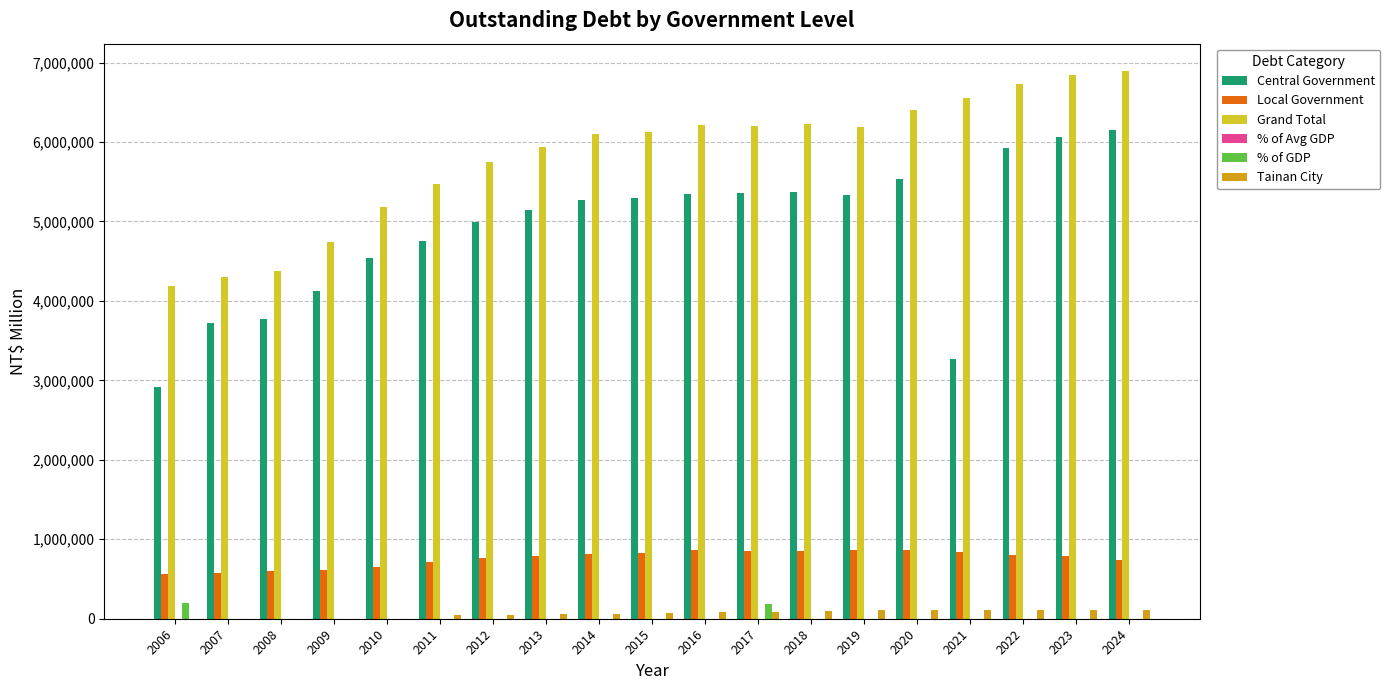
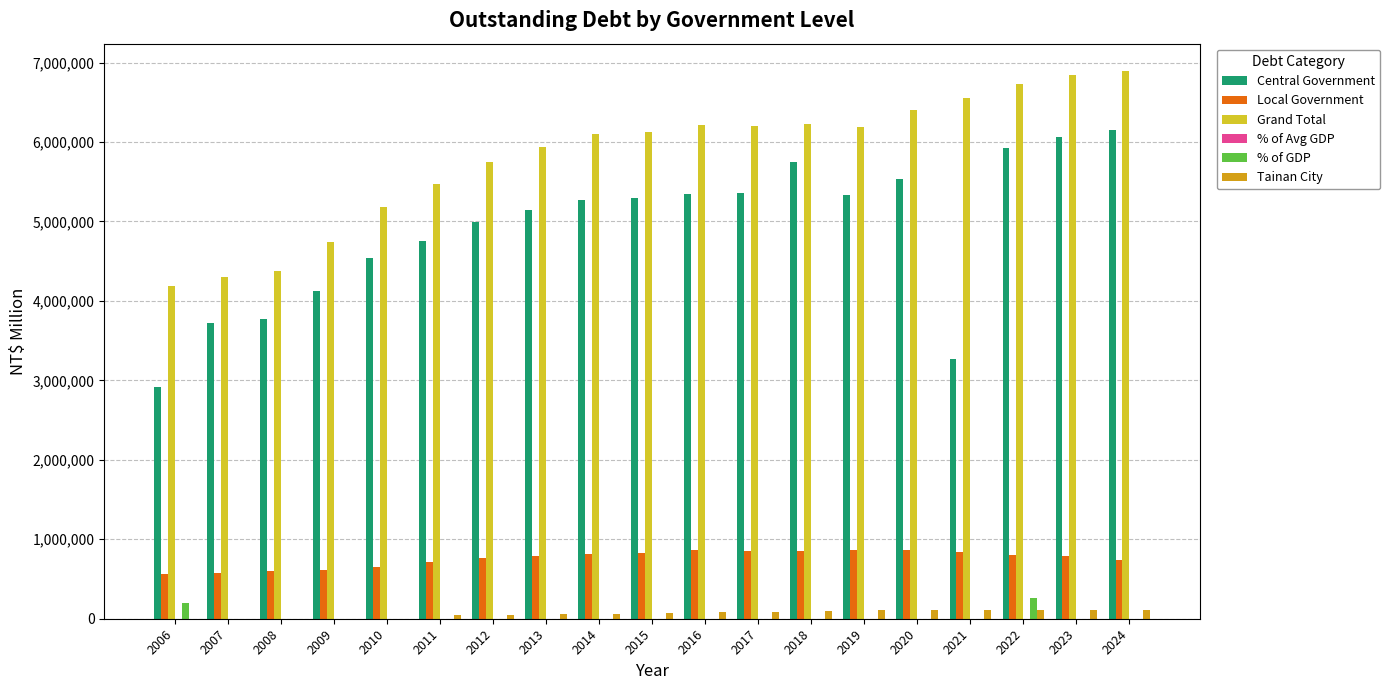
  {
    "Central Government": {
      "2006": "2,900,000",
      "2007": "3,700,000",
      "2008": "3,800,000",
      "2009": "4,100,000",
      "2010": "4,500,000",
      "2011": "4,800,000",
      "2012": "5,000,000",
      "2013": "5,100,000",
      "2014": "5,300,000",
      "2015": "5,300,000",
      "2016": "5,300,000",
      "2017": "5,400,000",
-     "2018": "5,400,000",
+     "2018": "5,800,000",
      "2019": "5,300,000",
      "2020": "5,500,000",
      "2021": "3,300,000",
      "2022": "5,900,000",
      "2023": "6,100,000",
      "2024": "6,100,000"
    },
    "% of GDP": {
      "2006": "200,000",
-     "2017": "200,000",
-     "2022": "0"
+     "2017": "0",
+     "2022": "300,000"
    }
  }
